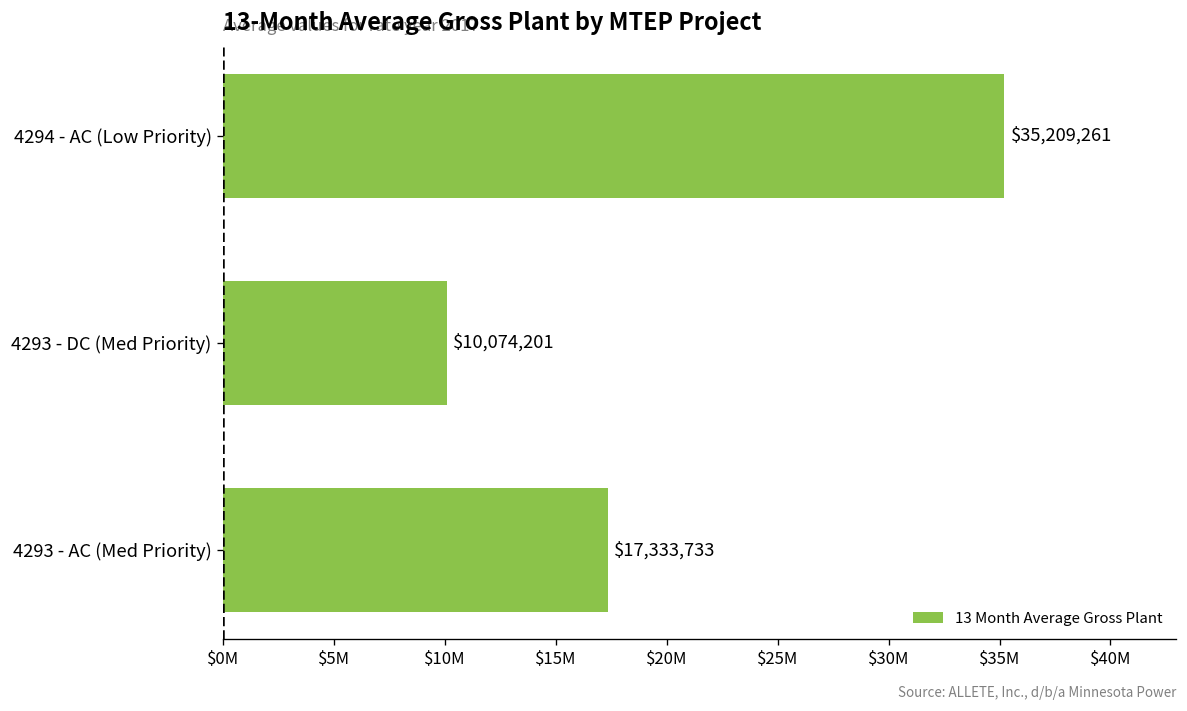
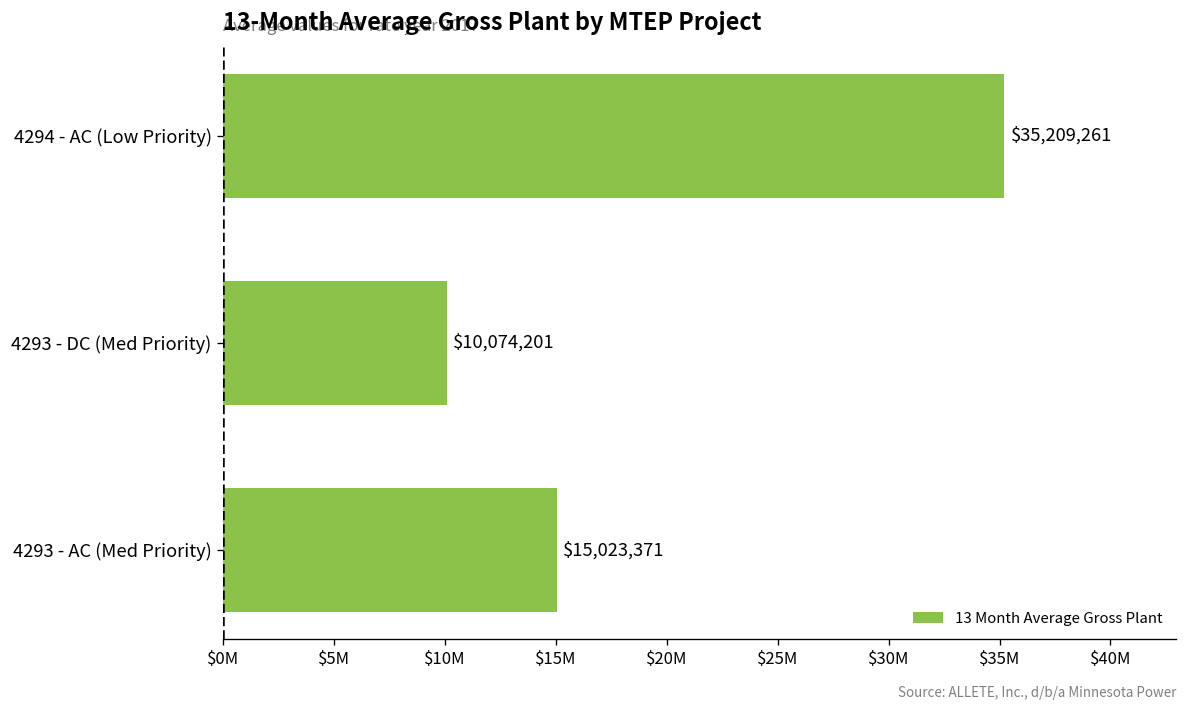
  {
    "4294 - AC (Low Priority)": "$35,209,261",
    "4293 - DC (Med Priority)": "$10,074,201",
-   "4293 - AC (Med Priority)": "$17,333,733"
+   "4293 - AC (Med Priority)": "$15,023,371"
  }
